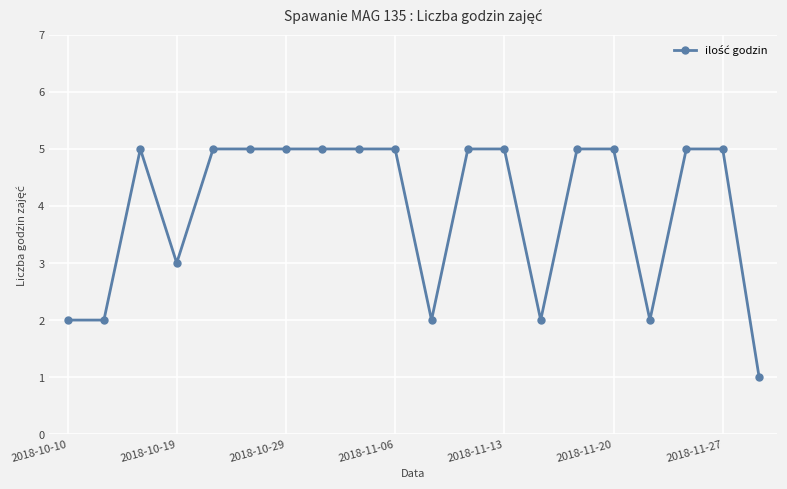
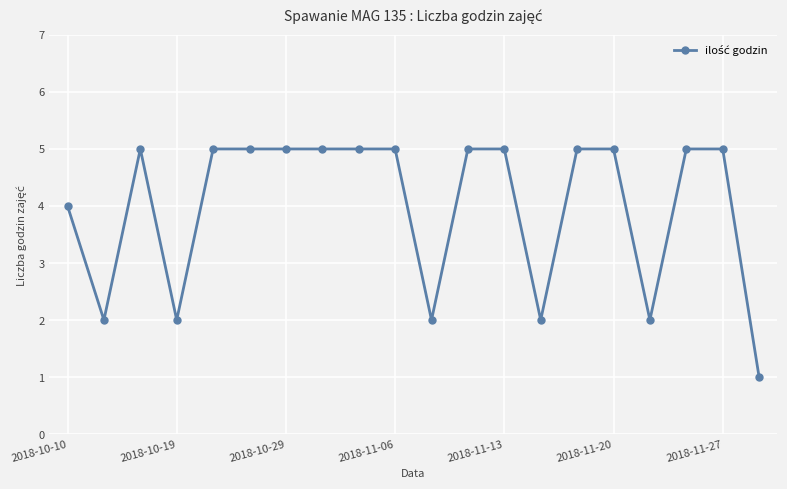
  {
-   "2018-10-10": 2,
-   "2018-10-19": 3,
+   "2018-10-10": 4,
+   "2018-10-19": 2,
    "2018-10-29": 5,
    "2018-11-06": 5,
    "2018-11-13": 5,
    "2018-11-20": 5,
    "2018-11-27": 5
  }
